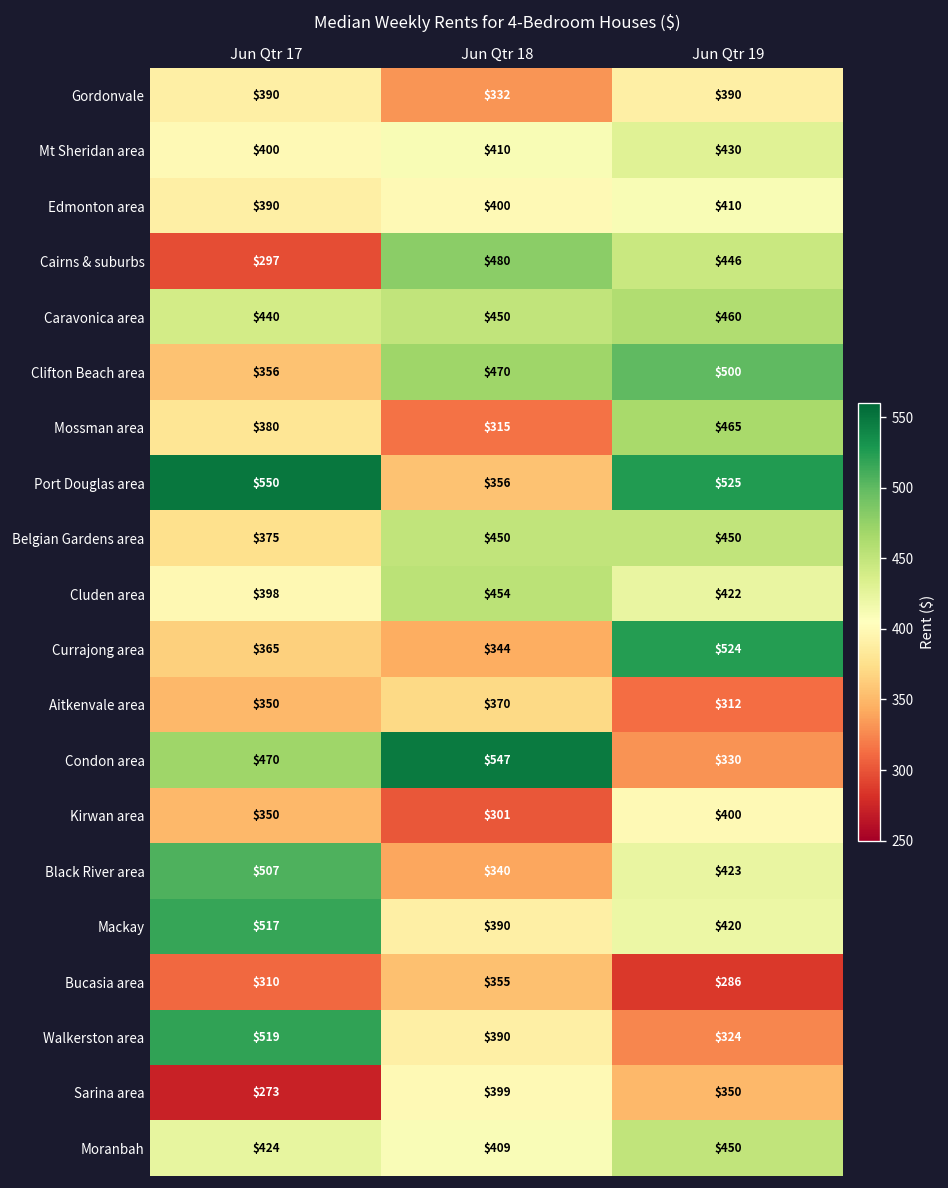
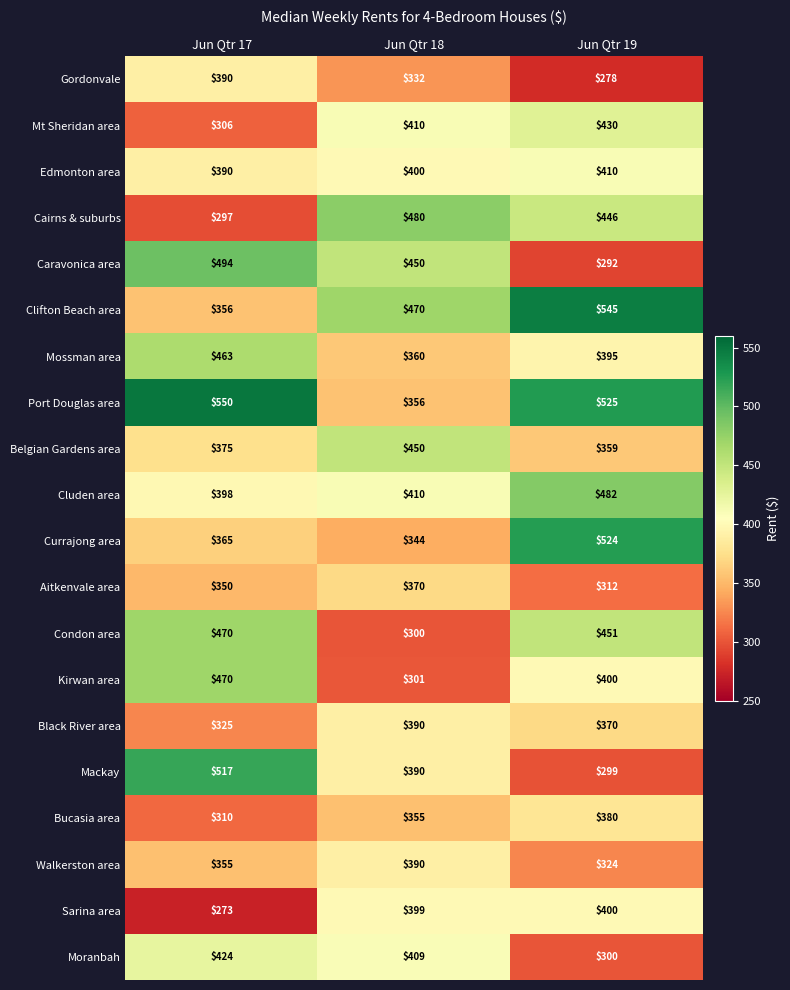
  {
    "Gordonvale": {
      "Jun Qtr 17": "$390",
      "Jun Qtr 18": "$332",
-     "Jun Qtr 19": "$390"
+     "Jun Qtr 19": "$278"
    },
    "Mt Sheridan area": {
-     "Jun Qtr 17": "$400",
+     "Jun Qtr 17": "$306",
      "Jun Qtr 18": "$410",
      "Jun Qtr 19": "$430"
    },
    "Edmonton area": {
      "Jun Qtr 17": "$390",
      "Jun Qtr 18": "$400",
      "Jun Qtr 19": "$410"
    },
    "Cairns & suburbs": {
      "Jun Qtr 17": "$297",
      "Jun Qtr 18": "$480",
      "Jun Qtr 19": "$446"
    },
    "Caravonica area": {
-     "Jun Qtr 17": "$440",
+     "Jun Qtr 17": "$494",
      "Jun Qtr 18": "$450",
-     "Jun Qtr 19": "$460"
+     "Jun Qtr 19": "$292"
    },
    "Clifton Beach area": {
      "Jun Qtr 17": "$356",
      "Jun Qtr 18": "$470",
-     "Jun Qtr 19": "$500"
+     "Jun Qtr 19": "$545"
    },
    "Mossman area": {
-     "Jun Qtr 17": "$380",
-     "Jun Qtr 18": "$315",
-     "Jun Qtr 19": "$465"
+     "Jun Qtr 17": "$463",
+     "Jun Qtr 18": "$360",
+     "Jun Qtr 19": "$395"
    },
    "Port Douglas area": {
      "Jun Qtr 17": "$550",
      "Jun Qtr 18": "$356",
      "Jun Qtr 19": "$525"
    },
    "Belgian Gardens area": {
      "Jun Qtr 17": "$375",
      "Jun Qtr 18": "$450",
-     "Jun Qtr 19": "$450"
+     "Jun Qtr 19": "$359"
    },
    "Cluden area": {
      "Jun Qtr 17": "$398",
-     "Jun Qtr 18": "$454",
-     "Jun Qtr 19": "$422"
+     "Jun Qtr 18": "$410",
+     "Jun Qtr 19": "$482"
    },
    "Currajong area": {
      "Jun Qtr 17": "$365",
      "Jun Qtr 18": "$344",
      "Jun Qtr 19": "$524"
    },
    "Aitkenvale area": {
      "Jun Qtr 17": "$350",
      "Jun Qtr 18": "$370",
      "Jun Qtr 19": "$312"
    },
    "Condon area": {
      "Jun Qtr 17": "$470",
-     "Jun Qtr 18": "$547",
-     "Jun Qtr 19": "$330"
+     "Jun Qtr 18": "$300",
+     "Jun Qtr 19": "$451"
    },
    "Kirwan area": {
-     "Jun Qtr 17": "$350",
+     "Jun Qtr 17": "$470",
      "Jun Qtr 18": "$301",
      "Jun Qtr 19": "$400"
    },
    "Black River area": {
-     "Jun Qtr 17": "$507",
-     "Jun Qtr 18": "$340",
-     "Jun Qtr 19": "$423"
+     "Jun Qtr 17": "$325",
+     "Jun Qtr 18": "$390",
+     "Jun Qtr 19": "$370"
    },
    "Mackay": {
      "Jun Qtr 17": "$517",
      "Jun Qtr 18": "$390",
-     "Jun Qtr 19": "$420"
+     "Jun Qtr 19": "$299"
    },
    "Bucasia area": {
      "Jun Qtr 17": "$310",
      "Jun Qtr 18": "$355",
-     "Jun Qtr 19": "$286"
+     "Jun Qtr 19": "$380"
    },
    "Walkerston area": {
-     "Jun Qtr 17": "$519",
+     "Jun Qtr 17": "$355",
      "Jun Qtr 18": "$390",
      "Jun Qtr 19": "$324"
    },
    "Sarina area": {
      "Jun Qtr 17": "$273",
      "Jun Qtr 18": "$399",
-     "Jun Qtr 19": "$350"
+     "Jun Qtr 19": "$400"
    },
    "Moranbah": {
      "Jun Qtr 17": "$424",
      "Jun Qtr 18": "$409",
-     "Jun Qtr 19": "$450"
+     "Jun Qtr 19": "$300"
    }
  }
